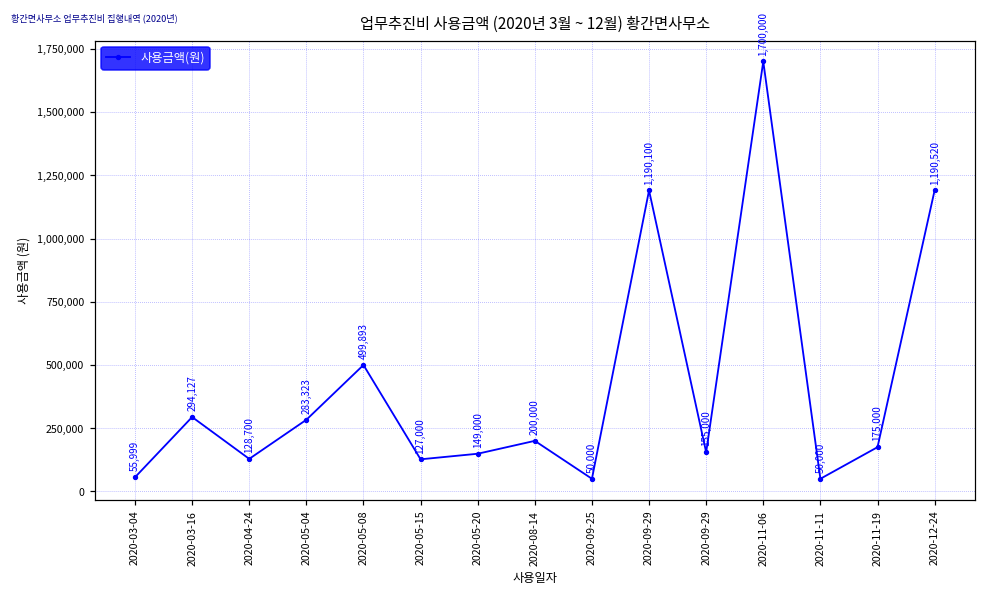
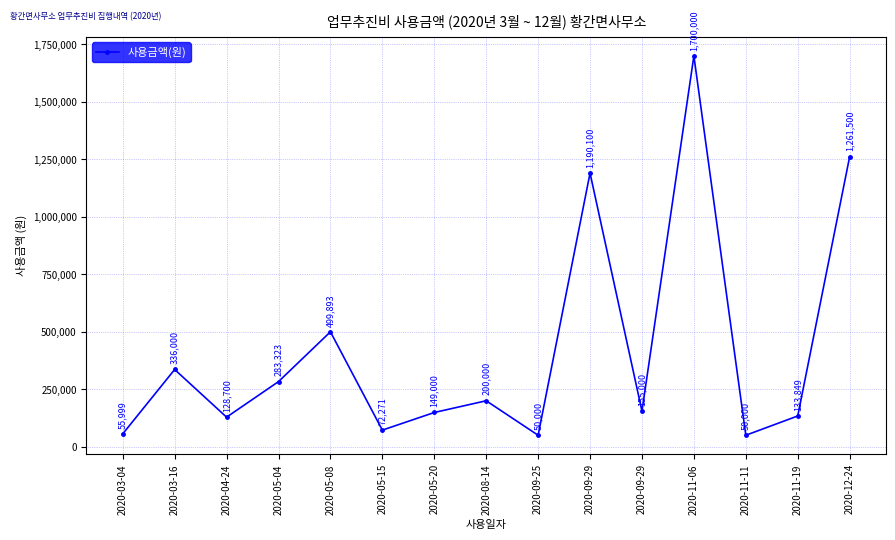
  {
    "2020-03-04": "55,999",
-   "2020-03-16": "294,127",
+   "2020-03-16": "336,000",
    "2020-04-24": "128,700",
    "2020-05-04": "283,323",
    "2020-05-08": "499,893",
-   "2020-05-15": "127,000",
+   "2020-05-15": "72,271",
    "2020-05-20": "149,000",
    "2020-08-14": "200,000",
    "2020-09-25": "50,000",
    "2020-11-06": "1,700,000",
    "2020-11-11": "50,000",
-   "2020-11-19": "175,000",
-   "2020-12-24": "1,190,520"
+   "2020-11-19": "133,849",
+   "2020-12-24": "1,261,500"
  }
